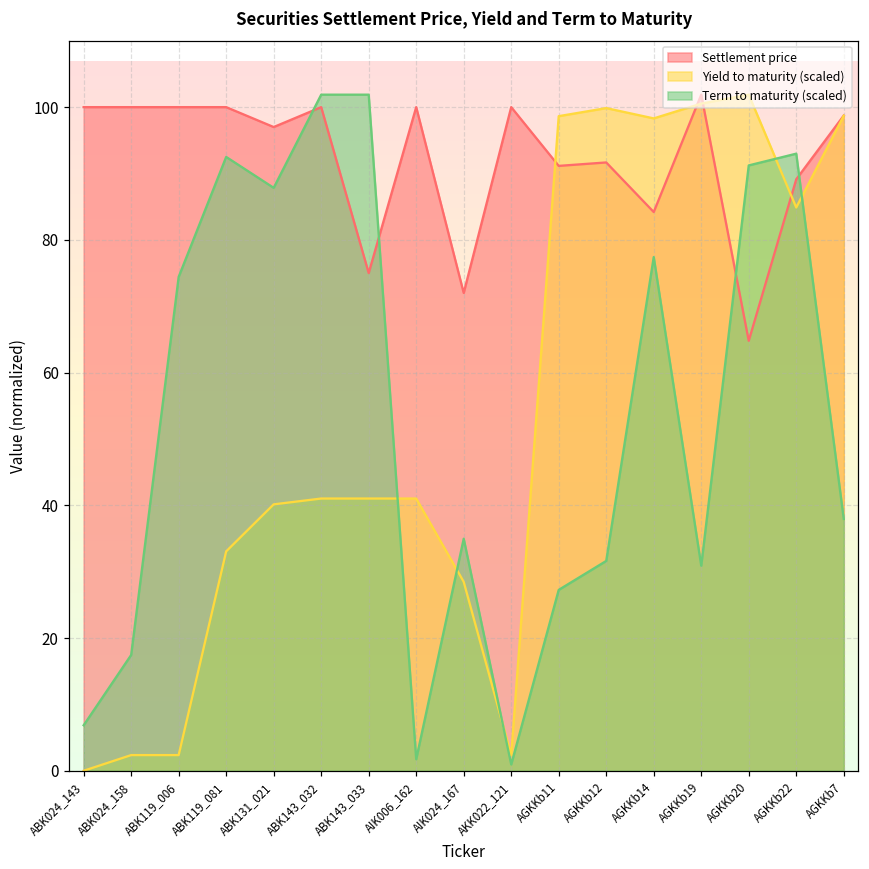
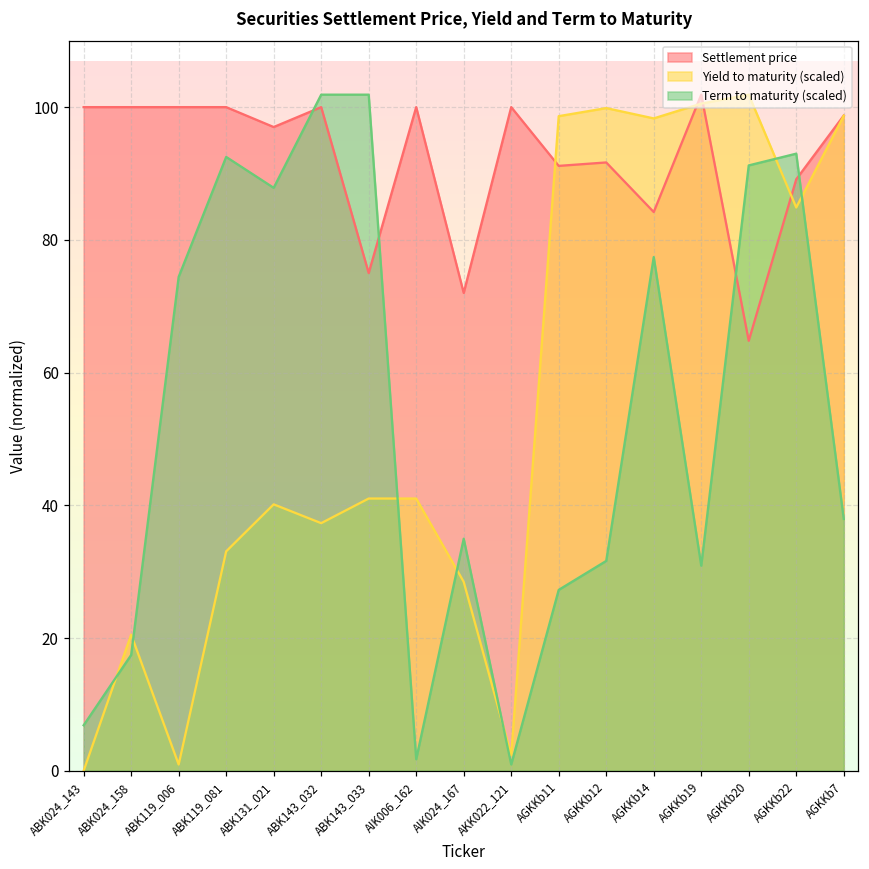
  {
    "Settlement price": {
      "ABK024_143": 100,
      "ABK024_158": 100,
      "ABK119_006": 100,
      "ABK119_081": 100,
      "ABK131_021": 97,
      "ABK143_032": 100,
      "ABK143_033": 75,
      "AIK006_162": 100,
      "AIK024_167": 72,
      "AKK022_121": 100,
      "AGKKb11": 91,
      "AGKKb12": 92,
      "AGKKb14": 84,
      "AGKKb20": 65,
      "AGKKb22": 89
    },
    "Yield to maturity (scaled)": {
      "ABK024_143": 0,
-     "ABK024_158": 2,
-     "ABK119_006": 2,
+     "ABK024_158": 21,
+     "ABK119_006": 1,
      "ABK119_081": 33,
      "ABK131_021": 40,
-     "ABK143_032": 41,
+     "ABK143_032": 37,
      "ABK143_033": 41,
      "AIK006_162": 41,
      "AIK024_167": 28,
      "AKK022_121": 2,
      "AGKKb11": 99,
      "AGKKb12": 100,
      "AGKKb14": 98,
      "AGKKb22": 85
    },
    "Term to maturity (scaled)": {
      "ABK024_143": 7,
      "ABK024_158": 17,
      "ABK119_006": 74,
      "ABK119_081": 92,
      "ABK131_021": 88,
      "ABK143_032": 102,
      "ABK143_033": 102,
      "AIK006_162": 2,
      "AIK024_167": 35,
      "AKK022_121": 1,
      "AGKKb11": 27,
      "AGKKb12": 32,
      "AGKKb14": 77,
      "AGKKb19": 31,
      "AGKKb20": 91,
      "AGKKb22": 93,
      "AGKKb7": 38
    }
  }
